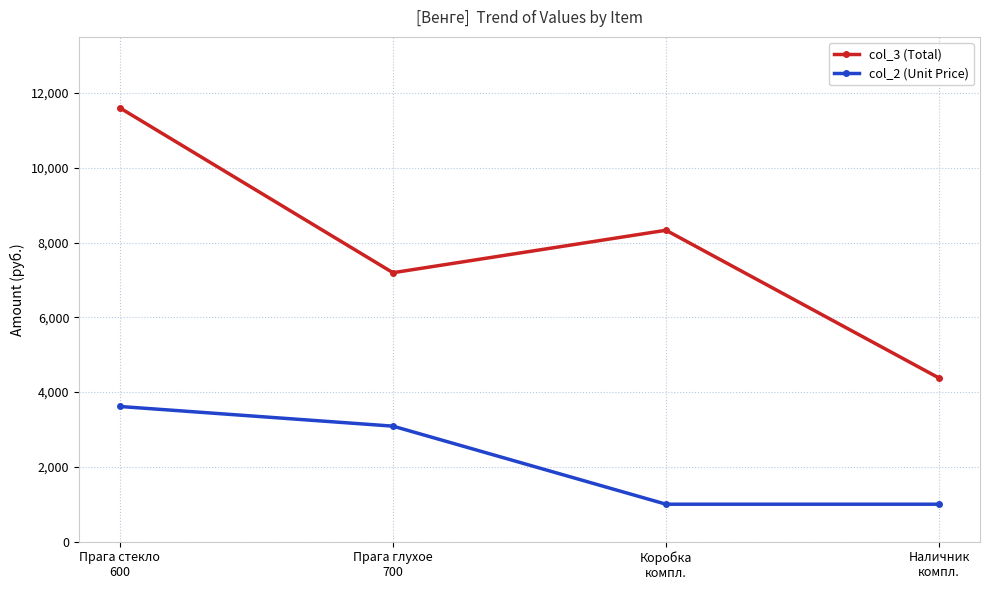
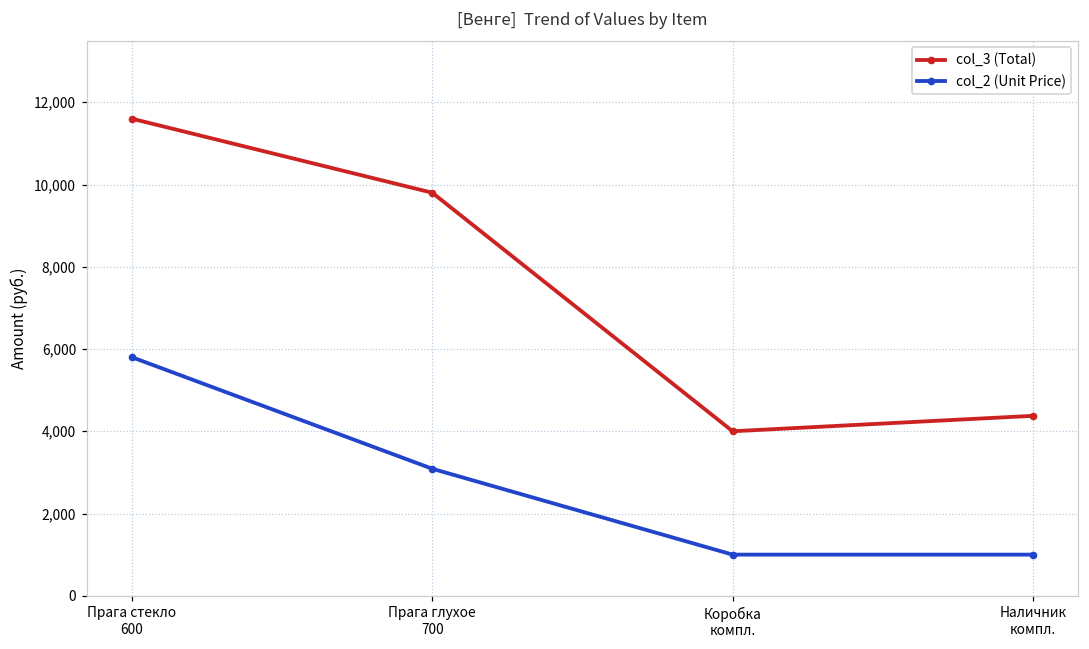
  {
    "col_3 (Total)": {
      "Прага стекло 600": "11,600",
-     "Прага глухое 700": "7,200",
-     "Коробка компл.": "8,300",
+     "Прага глухое 700": "9,800",
+     "Коробка компл.": "4,000",
      "Наличник компл.": "4,400"
    },
    "col_2 (Unit Price)": {
-     "Прага стекло 600": "3,600",
+     "Прага стекло 600": "5,800",
      "Прага глухое 700": "3,100",
      "Коробка компл.": "1,000",
      "Наличник компл.": "1,000"
    }
  }
